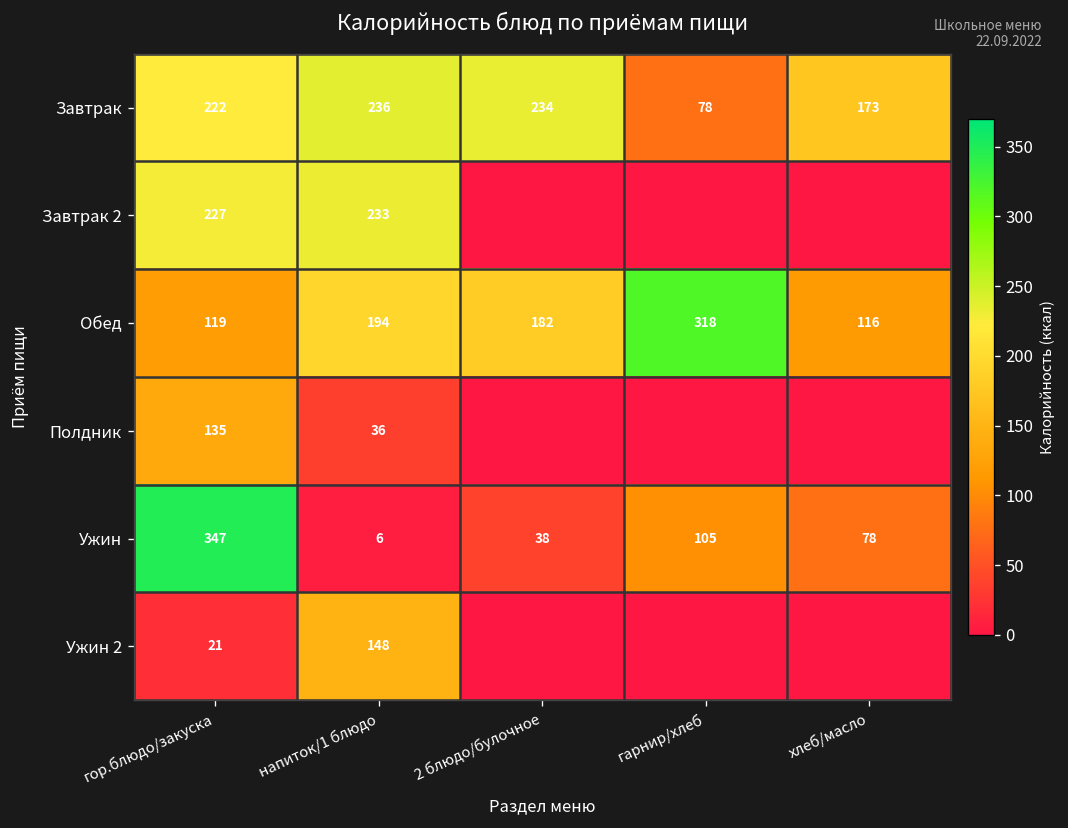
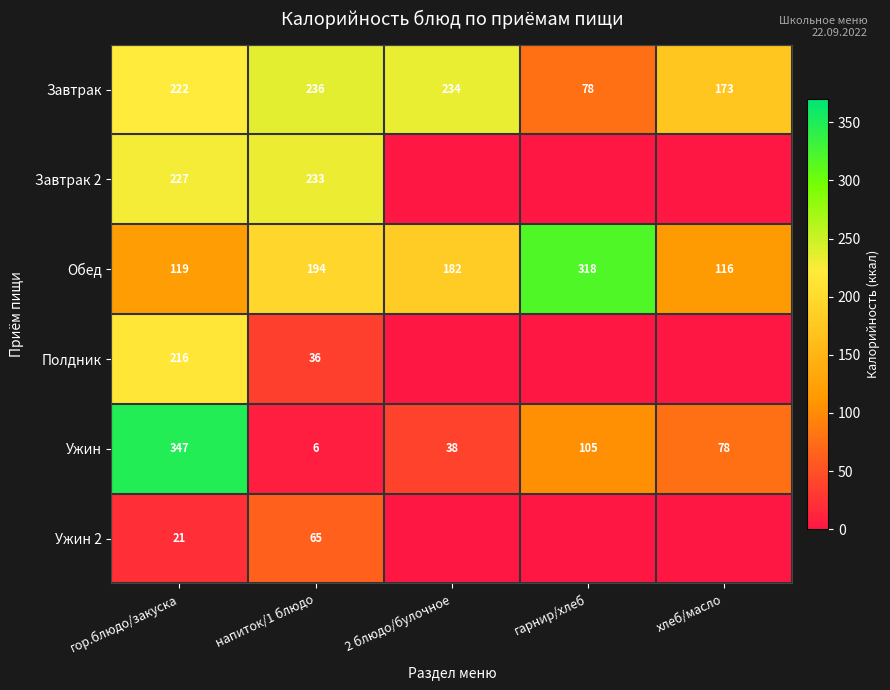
  {
    "Завтрак": {
      "гор.блюдо/закуска": 222,
      "напиток/1 блюдо": 236,
      "2 блюдо/булочное": 234,
      "гарнир/хлеб": 78,
      "хлеб/масло": 173
    },
    "Завтрак 2": {
      "гор.блюдо/закуска": 227,
      "напиток/1 блюдо": 233
    },
    "Обед": {
      "гор.блюдо/закуска": 119,
      "напиток/1 блюдо": 194,
      "2 блюдо/булочное": 182,
      "гарнир/хлеб": 318,
      "хлеб/масло": 116
    },
    "Полдник": {
-     "гор.блюдо/закуска": 135,
+     "гор.блюдо/закуска": 216,
      "напиток/1 блюдо": 36
    },
    "Ужин": {
      "гор.блюдо/закуска": 347,
      "напиток/1 блюдо": 6,
      "2 блюдо/булочное": 38,
      "гарнир/хлеб": 105,
      "хлеб/масло": 78
    },
    "Ужин 2": {
      "гор.блюдо/закуска": 21,
-     "напиток/1 блюдо": 148
+     "напиток/1 блюдо": 65
    }
  }
